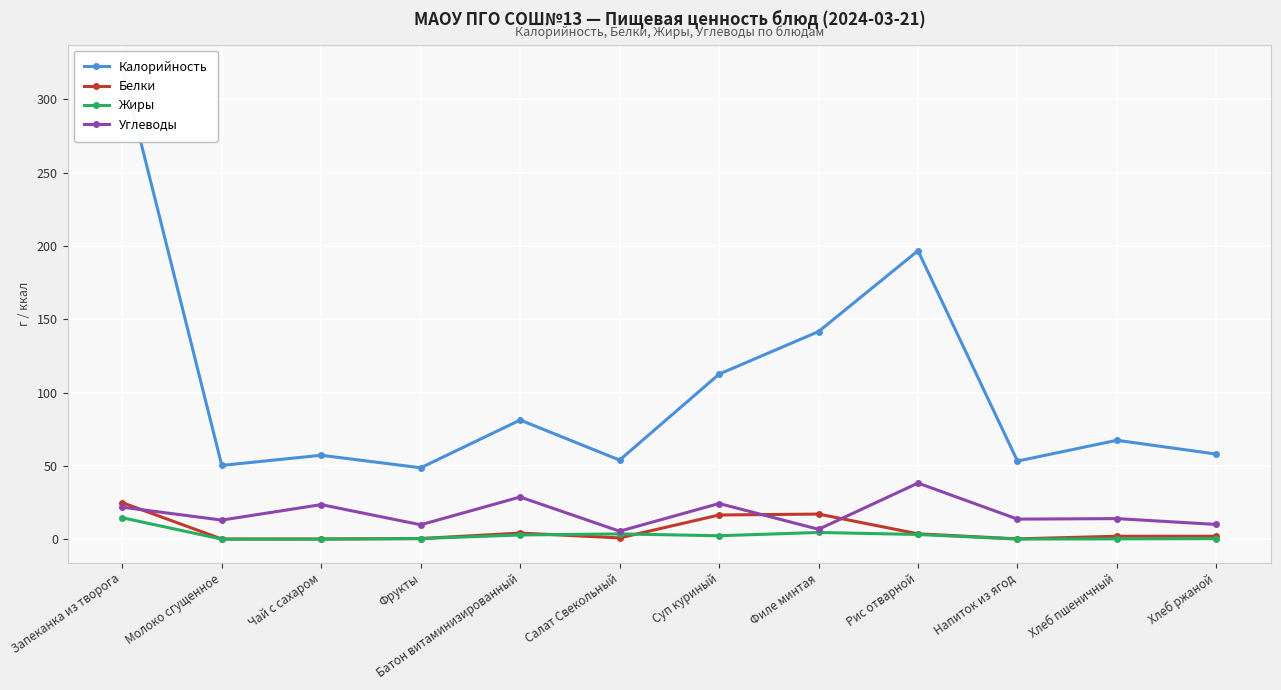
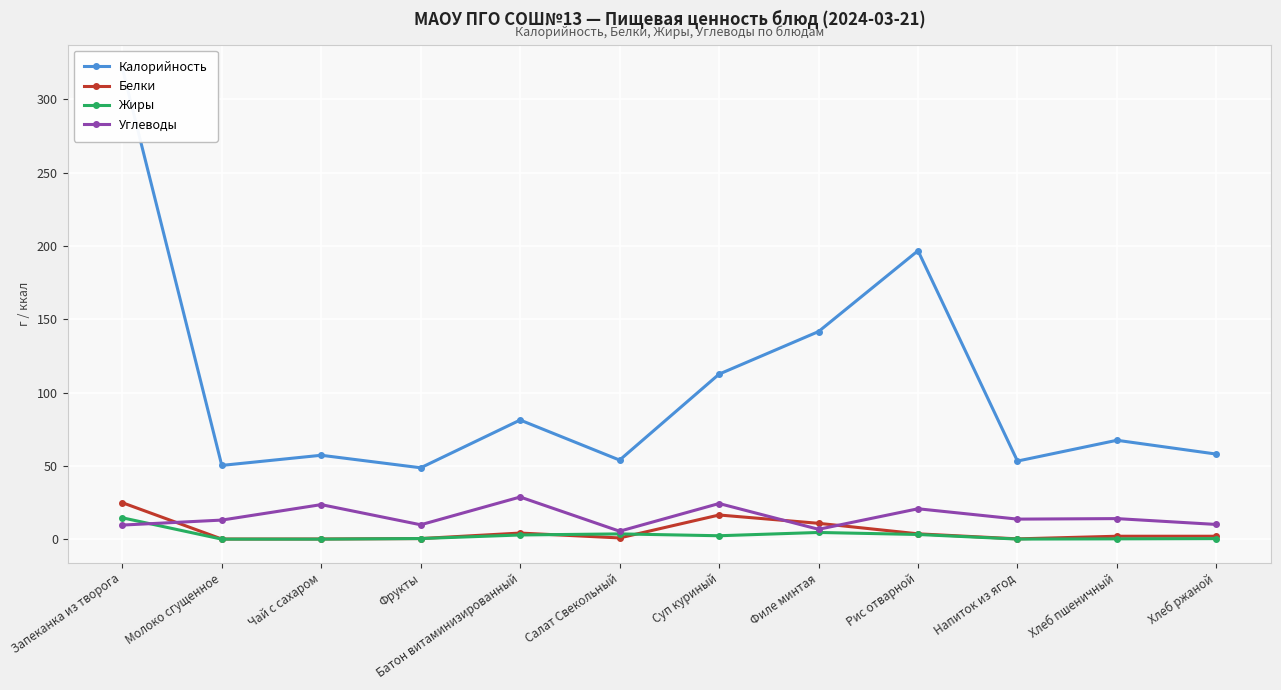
  {
    "Калорийность": {
      "Молоко сгущенное": 50,
      "Чай с сахаром": 57,
      "Фрукты": 49,
      "Батон витаминизированный": 81,
      "Салат Свекольный": 54,
      "Суп куриный": 113,
      "Филе минтая": 142,
      "Рис отварной": 197,
      "Напиток из ягод": 53,
      "Хлеб пшеничный": 67,
      "Хлеб ржаной": 58
    },
    "Белки": {
      "Запеканка из творога": 25,
      "Салат Свекольный": 1,
      "Суп куриный": 16,
-     "Филе минтая": 17,
+     "Филе минтая": 11,
      "Хлеб пшеничный": 2
    },
    "Жиры": {
      "Запеканка из творога": 15,
      "Салат Свекольный": 4,
      "Суп куриный": 2,
      "Филе минтая": 5,
      "Хлеб пшеничный": 0
    },
    "Углеводы": {
-     "Запеканка из творога": 22,
+     "Запеканка из творога": 10,
      "Молоко сгущенное": 13,
      "Чай с сахаром": 24,
      "Фрукты": 10,
      "Батон витаминизированный": 29,
      "Салат Свекольный": 5,
      "Суп куриный": 24,
      "Филе минтая": 7,
-     "Рис отварной": 38,
+     "Рис отварной": 21,
      "Напиток из ягод": 14,
      "Хлеб пшеничный": 14,
      "Хлеб ржаной": 10
    }
  }
